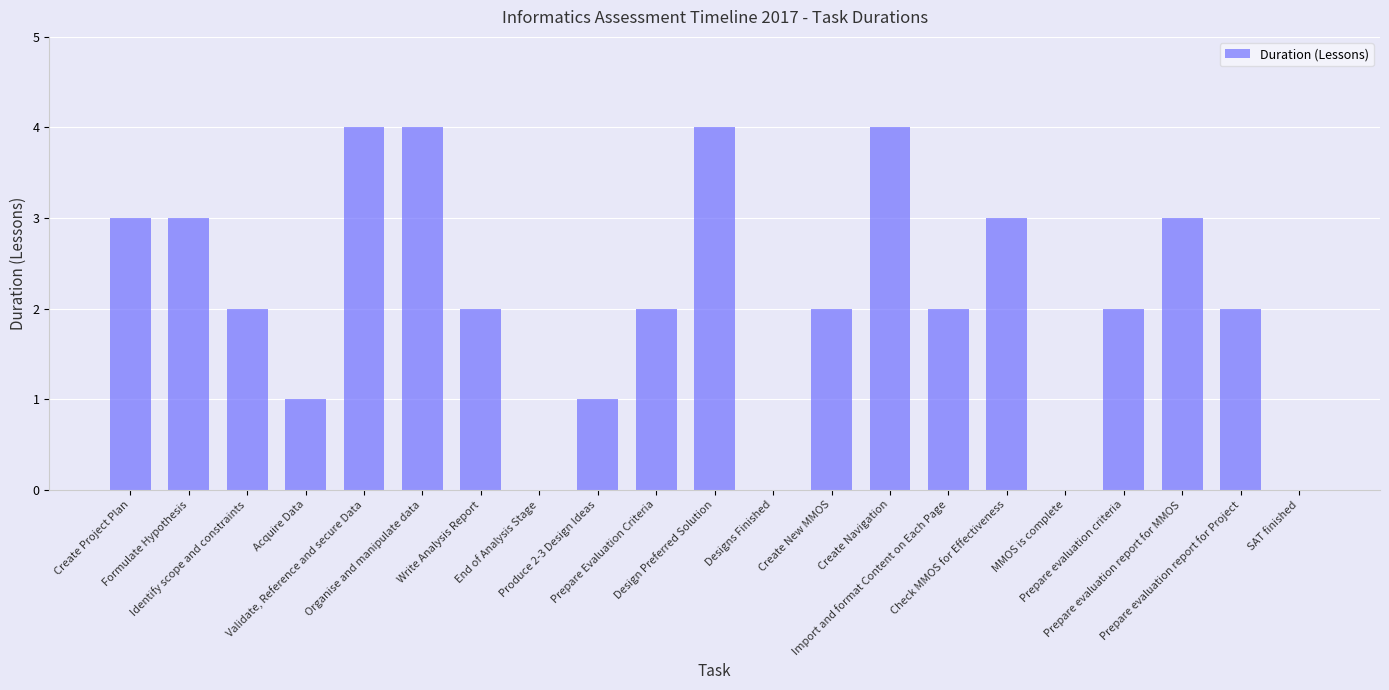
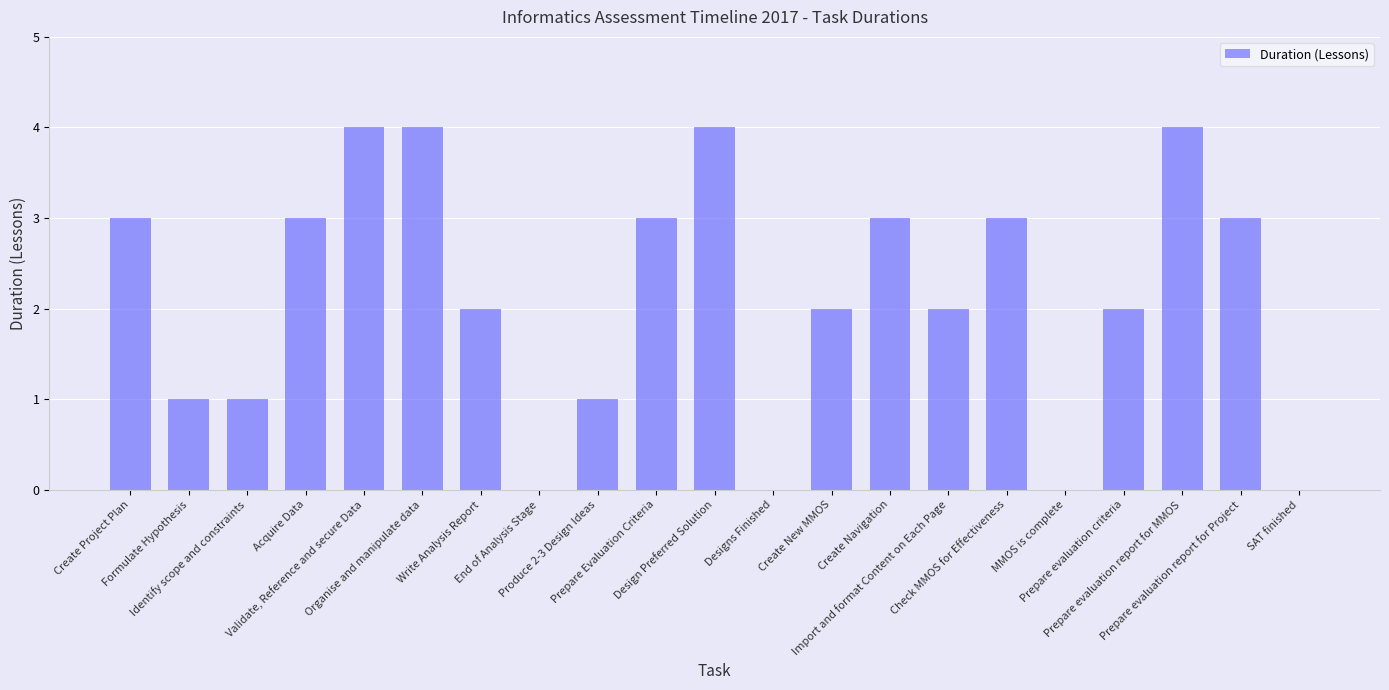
  {
    "Create Project Plan": 3,
-   "Formulate Hypothesis": 3,
-   "Identify scope and constraints": 2,
-   "Acquire Data": 1,
+   "Formulate Hypothesis": 1,
+   "Identify scope and constraints": 1,
+   "Acquire Data": 3,
    "Validate, Reference and secure Data": 4,
    "Organise and manipulate data": 4,
    "Write Analysis Report": 2,
    "End of Analysis Stage": 0,
    "Produce 2-3 Design Ideas": 1,
-   "Prepare Evaluation Criteria": 2,
+   "Prepare Evaluation Criteria": 3,
    "Design Preferred Solution": 4,
    "Designs Finished": 0,
    "Create New MMOS": 2,
-   "Create Navigation": 4,
+   "Create Navigation": 3,
    "Import and format Content on Each Page": 2,
    "Check MMOS for Effectiveness": 3,
    "MMOS is complete": 0,
    "Prepare evaluation criteria": 2,
-   "Prepare evaluation report for MMOS": 3,
-   "Prepare evaluation report for Project": 2,
+   "Prepare evaluation report for MMOS": 4,
+   "Prepare evaluation report for Project": 3,
    "SAT finished": 0
  }
